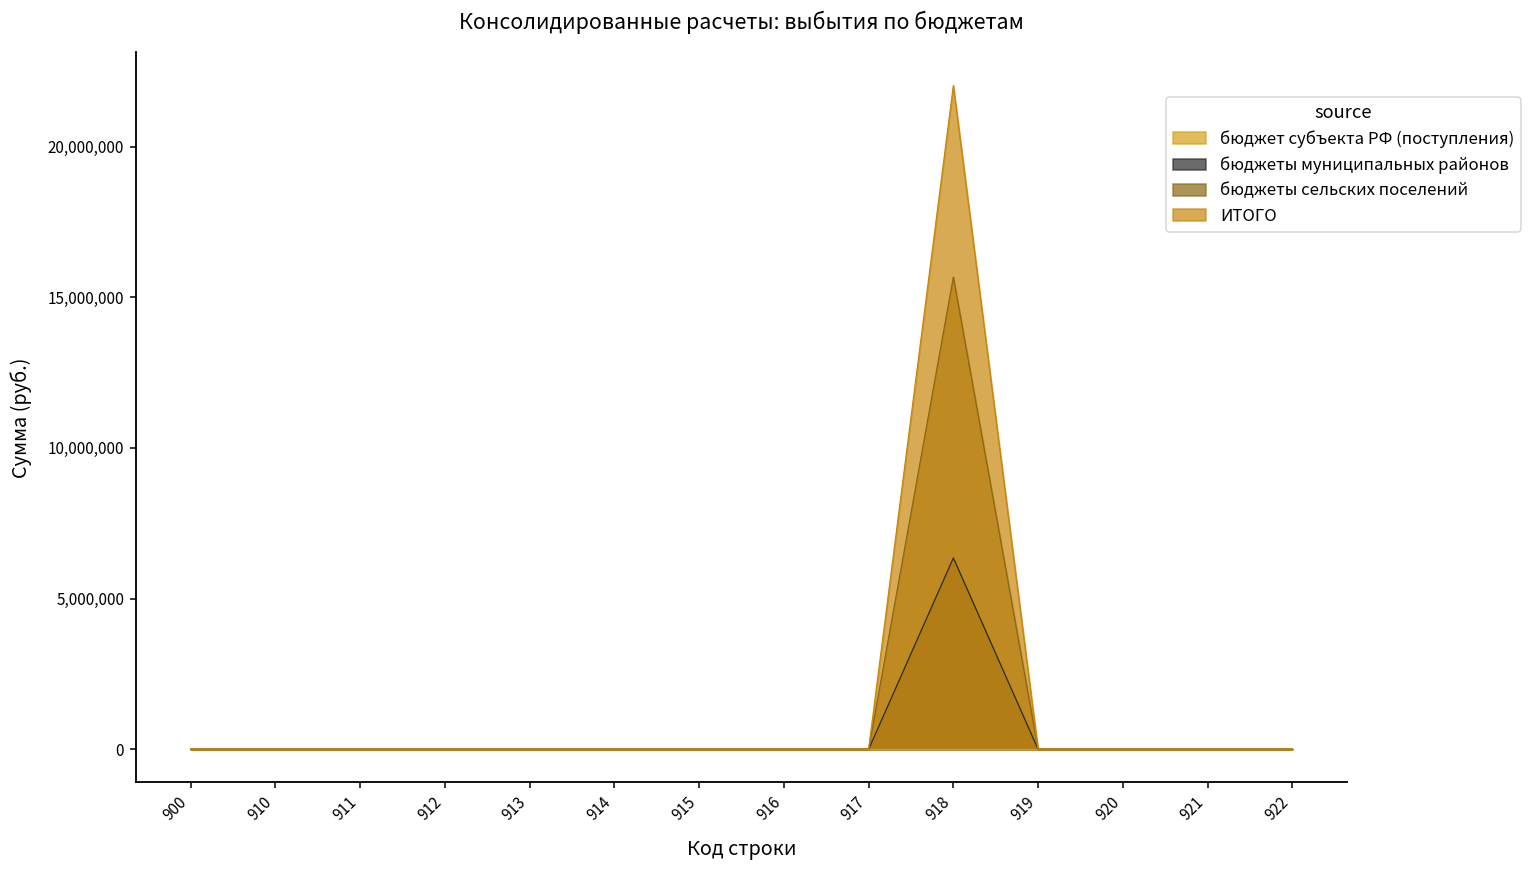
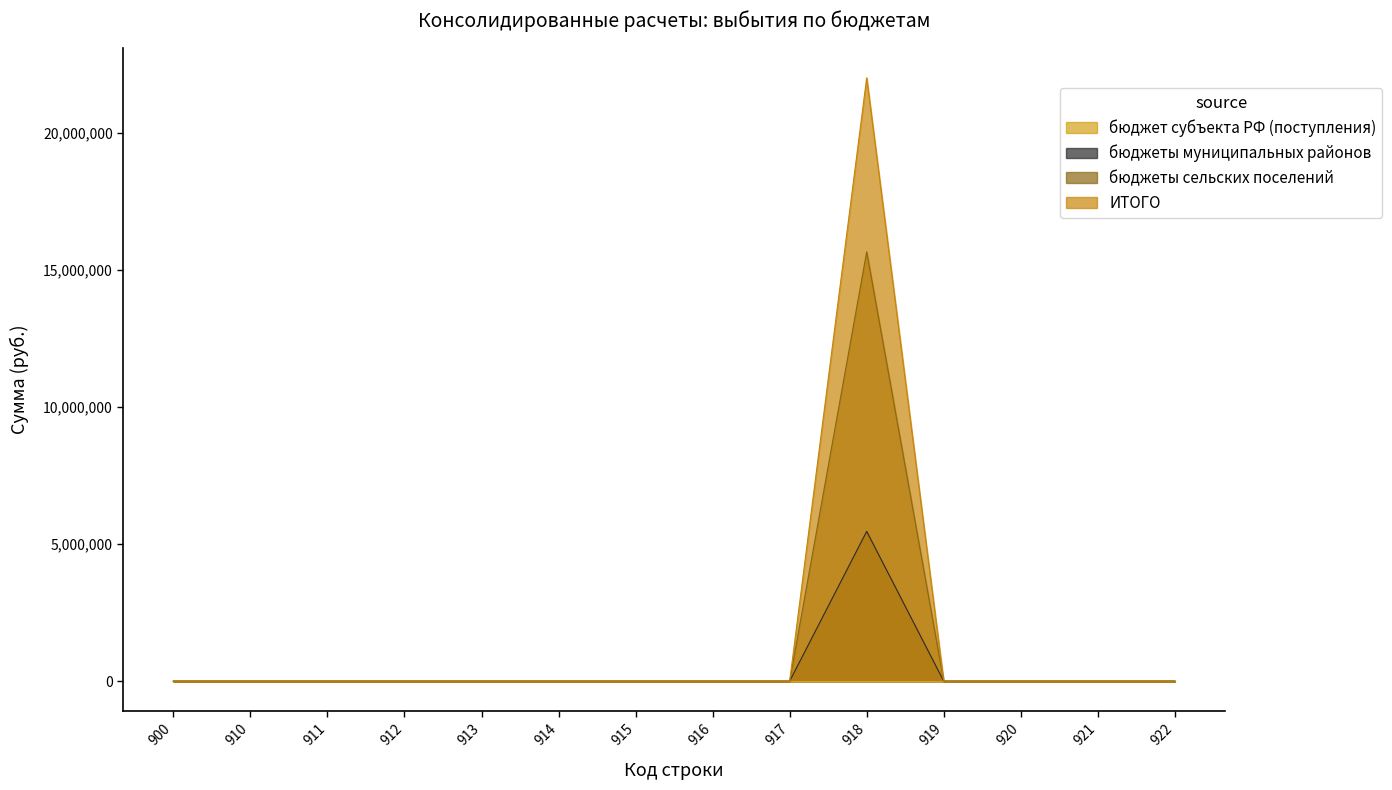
  {
    "бюджеты муниципальных районов": {
-     "918": "6,400,000"
+     "918": "5,500,000"
    },
    "бюджеты сельских поселений": {
      "918": "15,700,000"
    }
  }
